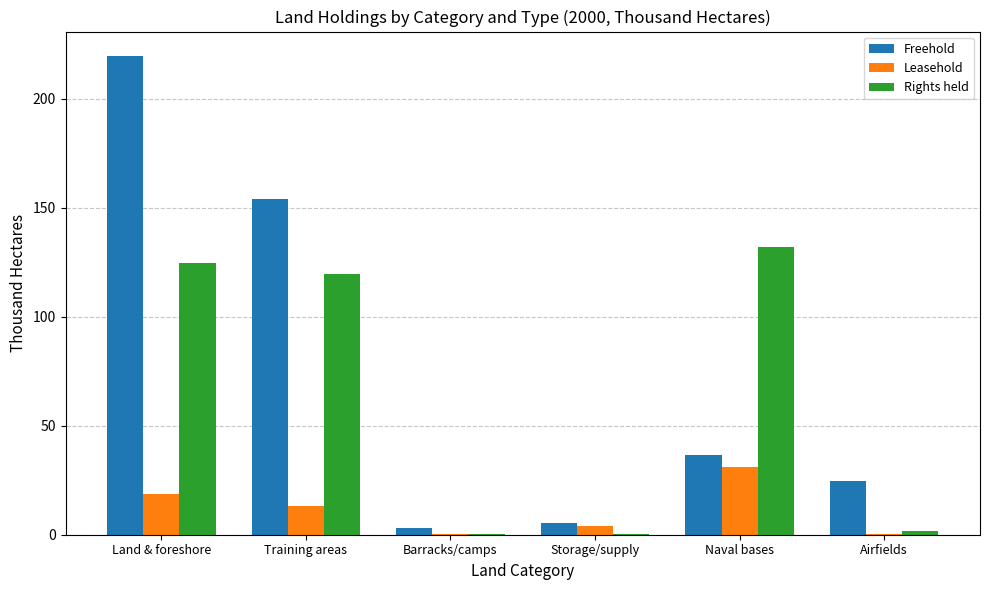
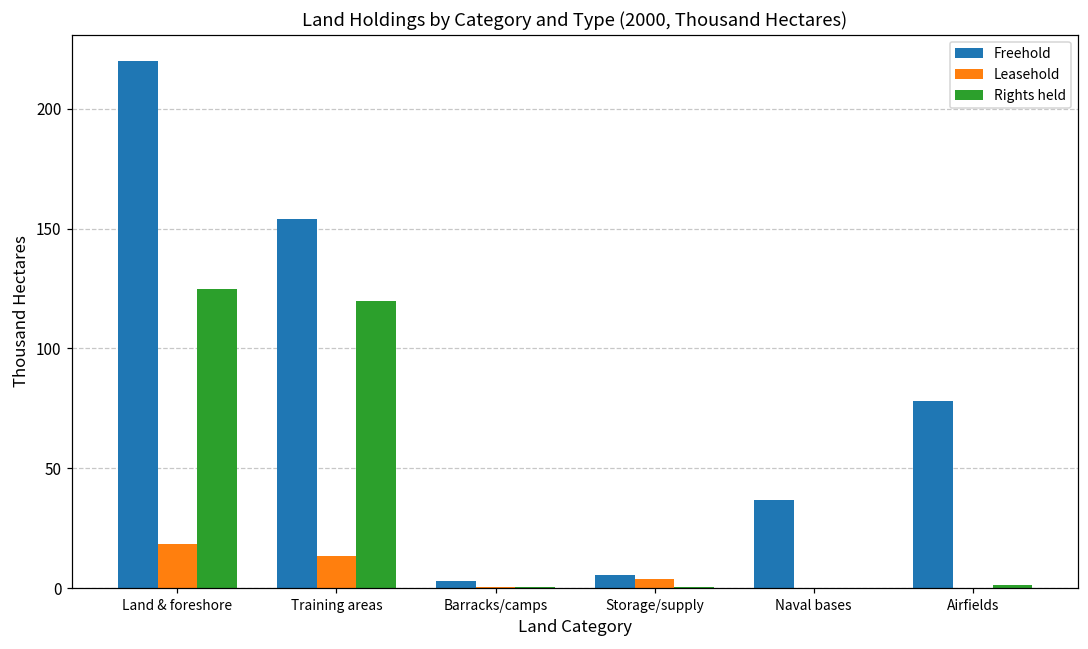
  {
    "Freehold": {
      "Land & foreshore": 220,
      "Training areas": 154,
      "Barracks/camps": 3,
      "Storage/supply": 6,
      "Naval bases": 37,
-     "Airfields": 25
+     "Airfields": 78
    },
    "Leasehold": {
      "Land & foreshore": 19,
      "Training areas": 13,
      "Storage/supply": 4,
-     "Naval bases": 31
+     "Naval bases": 0
    },
    "Rights held": {
      "Land & foreshore": 125,
      "Training areas": 120,
-     "Naval bases": 132,
+     "Naval bases": 0,
      "Airfields": 2
    }
  }
